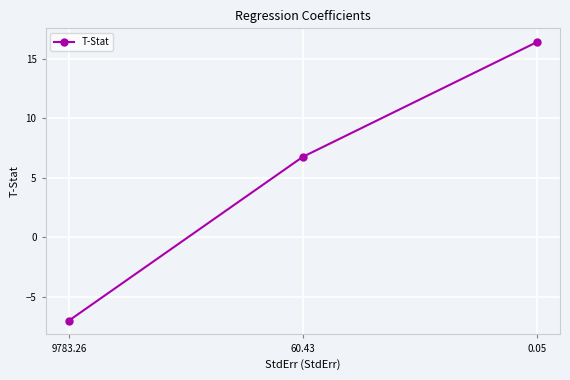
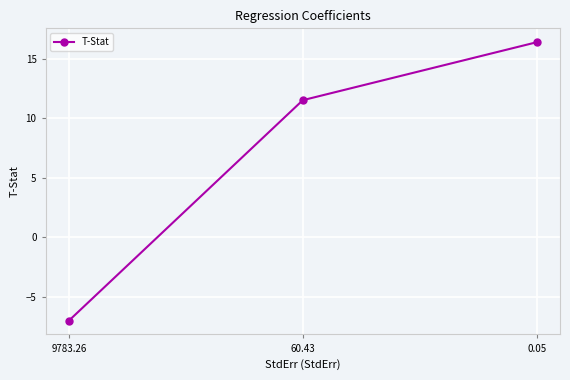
  {
    "9783.26": -7.0,
-   "60.43": 6.7,
+   "60.43": 11.5,
    "0.05": 16.4
  }
